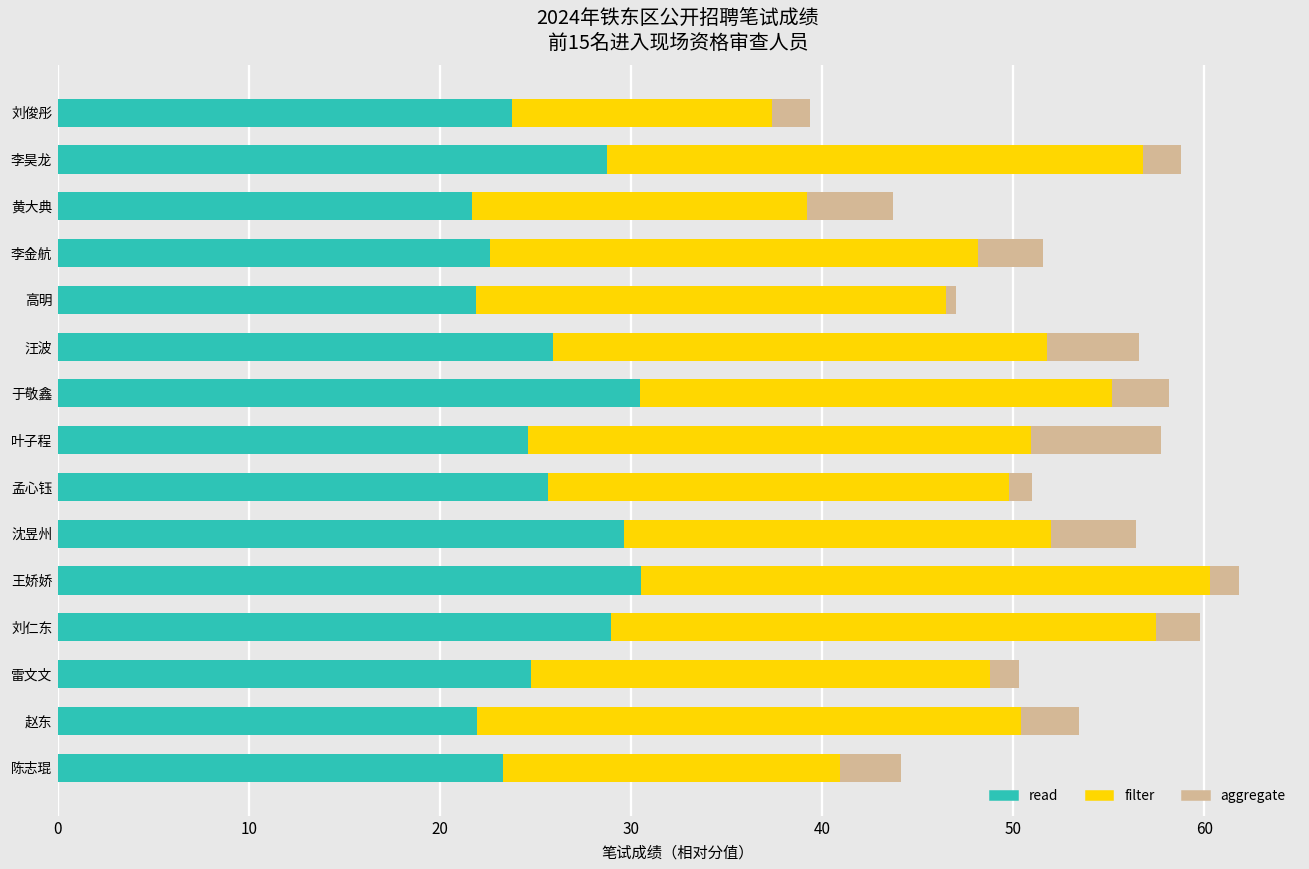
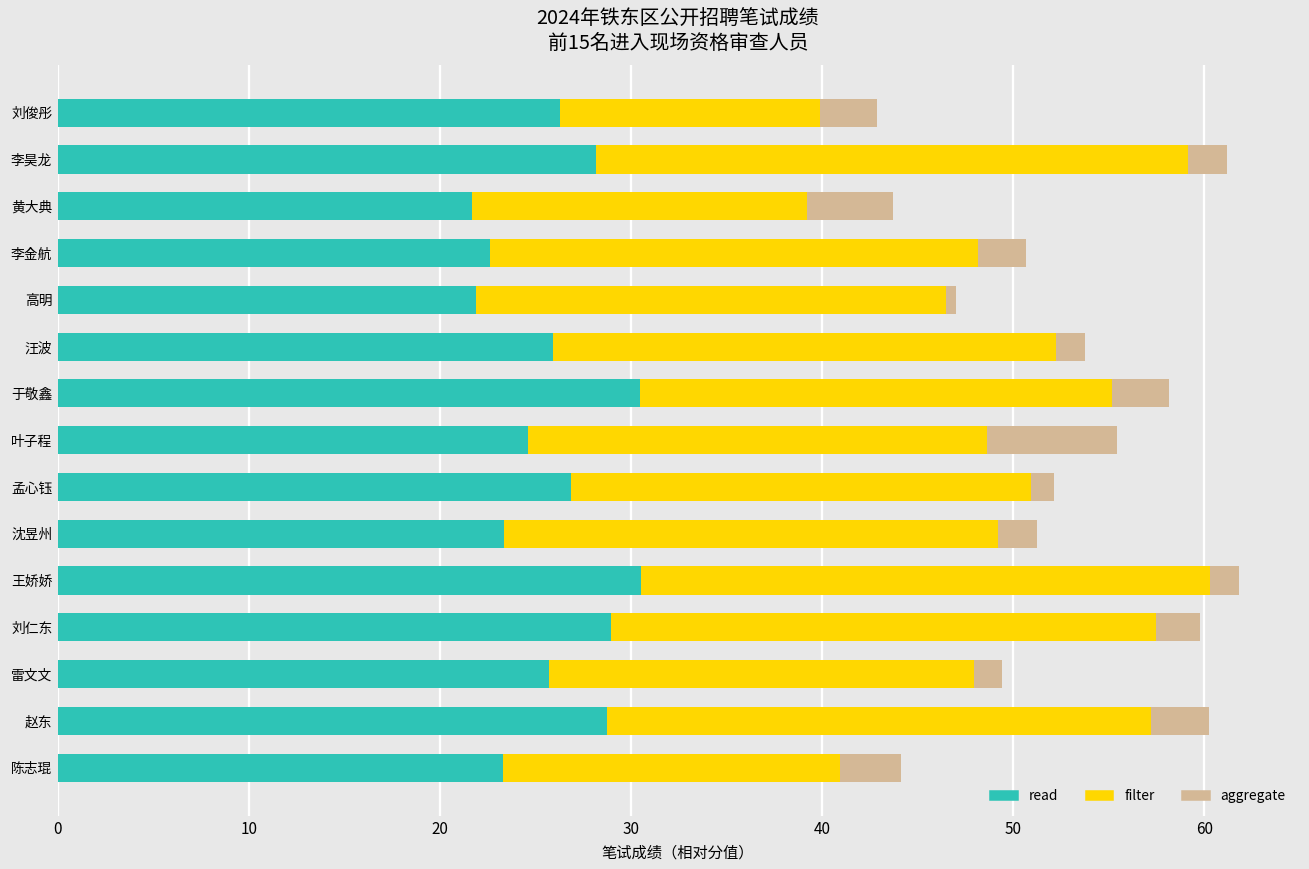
  {
    "read": {
-     "刘俊彤": 23.8,
-     "李昊龙": 28.8,
+     "刘俊彤": 26.3,
+     "李昊龙": 28.2,
      "黄大典": 21.7,
      "李金航": 22.7,
      "高明": 21.9,
      "汪波": 25.9,
      "于敬鑫": 30.5,
      "叶子程": 24.6,
-     "孟心钰": 25.7,
-     "沈昱州": 29.7,
+     "孟心钰": 26.9,
+     "沈昱州": 23.4,
      "王娇娇": 30.5,
      "刘仁东": 29.0,
-     "雷文文": 24.8,
-     "赵东": 22.0,
+     "雷文文": 25.7,
+     "赵东": 28.8,
      "陈志琨": 23.3
    },
    "filter": {
      "刘俊彤": 13.6,
-     "李昊龙": 28.0,
+     "李昊龙": 31.0,
      "黄大典": 17.5,
      "李金航": 25.5,
      "高明": 24.6,
-     "汪波": 25.8,
+     "汪波": 26.3,
      "于敬鑫": 24.7,
-     "叶子程": 26.3,
+     "叶子程": 24.0,
      "孟心钰": 24.1,
-     "沈昱州": 22.3,
+     "沈昱州": 25.9,
      "王娇娇": 29.8,
      "刘仁东": 28.5,
-     "雷文文": 24.0,
+     "雷文文": 22.2,
      "赵东": 28.5,
      "陈志琨": 17.6
    },
    "aggregate": {
-     "刘俊彤": 2,
+     "刘俊彤": 3,
      "李昊龙": 2.0,
      "黄大典": 4.5,
-     "李金航": 3.4,
+     "李金航": 2.5,
      "高明": 0.5,
-     "汪波": 4.8,
+     "汪波": 1.5,
      "于敬鑫": 3.0,
      "叶子程": 6.8,
      "孟心钰": 1.2,
-     "沈昱州": 4.4,
+     "沈昱州": 2.0,
      "王娇娇": 1.5,
      "刘仁东": 2.3,
      "雷文文": 1.5,
      "赵东": 3.0,
      "陈志琨": 3.2
    }
  }
